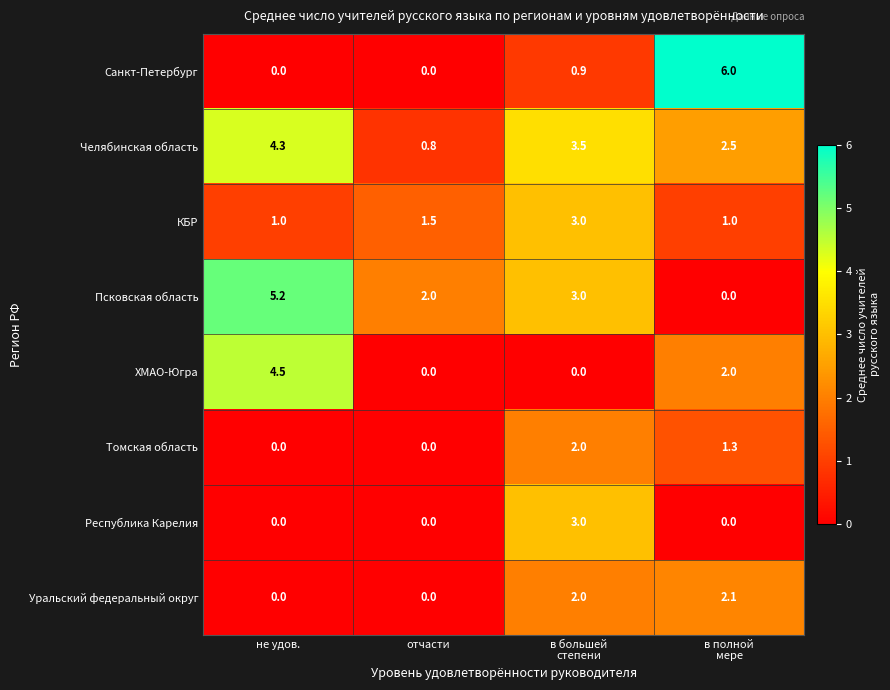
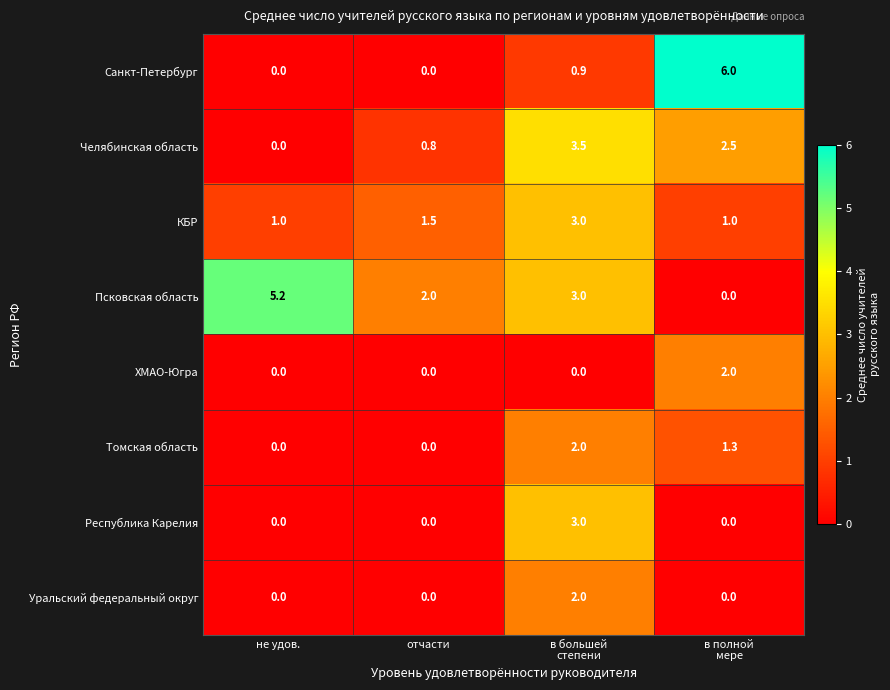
  {
    "Санкт-Петербург": {
      "не удов.": 0.0,
      "отчасти": 0.0,
      "в большей степени": 0.9,
      "в полной мере": 6.0
    },
    "Челябинская область": {
-     "не удов.": 4.3,
+     "не удов.": 0.0,
      "отчасти": 0.8,
      "в большей степени": 3.5,
      "в полной мере": 2.5
    },
    "КБР": {
      "не удов.": 1.0,
      "отчасти": 1.5,
      "в большей степени": 3.0,
      "в полной мере": 1.0
    },
    "Псковская область": {
      "не удов.": 5.2,
      "отчасти": 2.0,
      "в большей степени": 3.0,
      "в полной мере": 0.0
    },
    "ХМАО-Югра": {
-     "не удов.": 4.5,
+     "не удов.": 0.0,
      "отчасти": 0.0,
      "в большей степени": 0.0,
      "в полной мере": 2.0
    },
    "Томская область": {
      "не удов.": 0.0,
      "отчасти": 0.0,
      "в большей степени": 2.0,
      "в полной мере": 1.3
    },
    "Республика Карелия": {
      "не удов.": 0.0,
      "отчасти": 0.0,
      "в большей степени": 3.0,
      "в полной мере": 0.0
    },
    "Уральский федеральный округ": {
      "не удов.": 0.0,
      "отчасти": 0.0,
      "в большей степени": 2.0,
-     "в полной мере": 2.1
+     "в полной мере": 0.0
    }
  }
